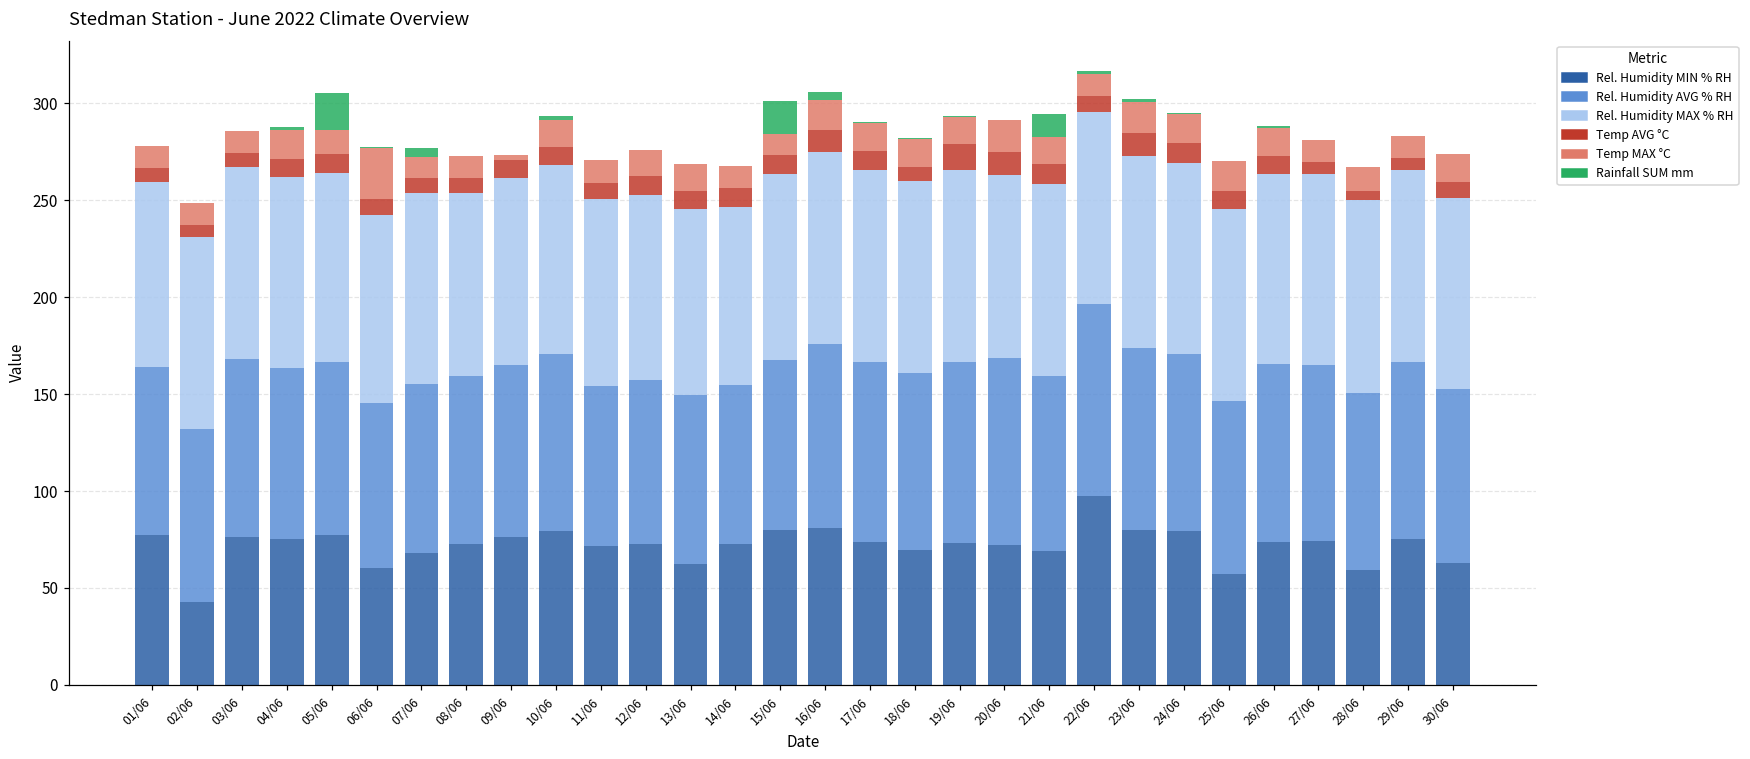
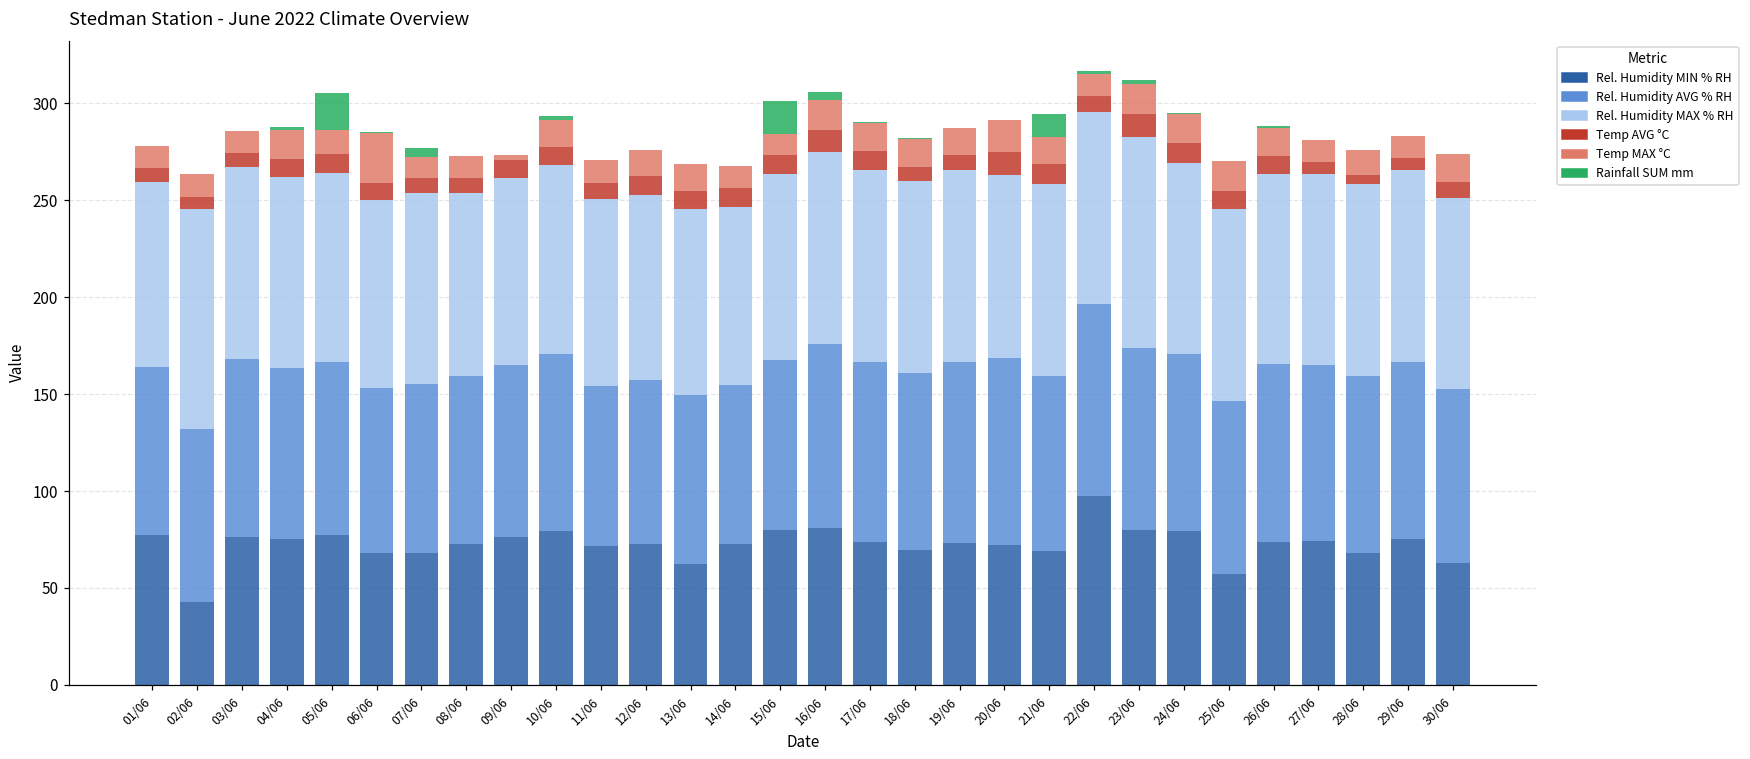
  {
    "Rel. Humidity MIN % RH": {
      "01/06": 78,
      "02/06": 43,
      "03/06": 77,
      "04/06": 75,
      "05/06": 77,
-     "06/06": 60,
+     "06/06": 68,
      "07/06": 68,
      "08/06": 73,
      "09/06": 76,
      "10/06": 80,
      "11/06": 71,
      "12/06": 73,
      "13/06": 63,
      "14/06": 73,
      "15/06": 80,
      "16/06": 81,
      "17/06": 74,
      "18/06": 70,
      "19/06": 73,
      "20/06": 72,
      "21/06": 69,
      "22/06": 98,
      "23/06": 80,
      "24/06": 80,
      "25/06": 57,
      "26/06": 74,
      "27/06": 74,
-     "28/06": 59,
+     "28/06": 68,
      "29/06": 76,
      "30/06": 63
    },
    "Rel. Humidity AVG % RH": {
      "01/06": 86,
      "02/06": 89,
      "03/06": 92,
      "04/06": 89,
      "05/06": 89,
      "06/06": 85,
      "07/06": 87,
      "08/06": 87,
      "09/06": 89,
      "10/06": 91,
      "11/06": 83,
      "12/06": 84,
      "13/06": 87,
      "14/06": 82,
      "15/06": 88,
      "16/06": 95,
      "17/06": 93,
      "18/06": 91,
      "19/06": 93,
      "20/06": 97,
      "21/06": 90,
      "22/06": 99,
      "23/06": 94,
      "24/06": 91,
      "25/06": 89,
      "26/06": 92,
      "27/06": 91,
      "28/06": 92,
      "29/06": 91,
      "30/06": 89
    },
    "Rel. Humidity MAX % RH": {
      "01/06": 96,
-     "02/06": 99,
+     "02/06": 114,
      "03/06": 99,
      "04/06": 98,
      "05/06": 97,
      "06/06": 97,
      "07/06": 99,
      "08/06": 94,
      "09/06": 96,
      "10/06": 98,
      "11/06": 96,
      "12/06": 96,
      "13/06": 96,
      "14/06": 92,
      "15/06": 96,
      "16/06": 99,
      "17/06": 99,
      "18/06": 99,
      "19/06": 99,
      "20/06": 94,
      "21/06": 99,
      "22/06": 99,
-     "23/06": 99,
+     "23/06": 109,
      "24/06": 99,
      "25/06": 99,
      "26/06": 98,
      "27/06": 99,
      "28/06": 99,
      "29/06": 99,
      "30/06": 99
    },
    "Temp AVG °C": {
      "01/06": 7,
      "02/06": 6,
      "03/06": 7,
      "04/06": 9,
      "05/06": 10,
      "06/06": 9,
      "07/06": 8,
      "08/06": 8,
      "09/06": 9,
      "10/06": 10,
      "11/06": 9,
      "12/06": 10,
      "13/06": 9,
      "14/06": 9,
      "15/06": 9,
      "16/06": 12,
      "17/06": 10,
      "18/06": 7,
-     "19/06": 14,
+     "19/06": 8,
      "20/06": 12,
      "21/06": 10,
      "22/06": 8,
      "23/06": 12,
      "24/06": 10,
      "25/06": 9,
      "26/06": 9,
      "27/06": 6,
      "28/06": 5,
      "29/06": 6,
      "30/06": 8
    },
    "Temp MAX °C": {
      "01/06": 11,
      "02/06": 12,
      "03/06": 12,
      "04/06": 15,
      "05/06": 12,
      "06/06": 26,
      "07/06": 11,
      "08/06": 12,
      "09/06": 2,
      "10/06": 14,
      "11/06": 12,
      "12/06": 13,
      "13/06": 14,
      "14/06": 12,
      "15/06": 11,
      "16/06": 15,
      "17/06": 15,
      "18/06": 15,
      "19/06": 14,
      "20/06": 16,
      "21/06": 14,
      "22/06": 11,
      "23/06": 16,
      "24/06": 15,
      "25/06": 15,
      "26/06": 14,
      "27/06": 11,
      "28/06": 13,
      "29/06": 11,
      "30/06": 14
    },
    "Rainfall SUM mm": {
      "01/06": 0,
      "02/06": 0,
      "03/06": 0,
      "05/06": 19,
      "07/06": 5,
      "08/06": 0,
      "09/06": 0,
      "10/06": 2,
      "11/06": 0,
      "12/06": 0,
      "13/06": 0,
      "14/06": 0,
      "15/06": 17,
      "16/06": 4,
      "20/06": 0,
      "21/06": 12,
      "23/06": 2,
      "25/06": 0,
      "28/06": 0,
      "30/06": 0
    }
  }
